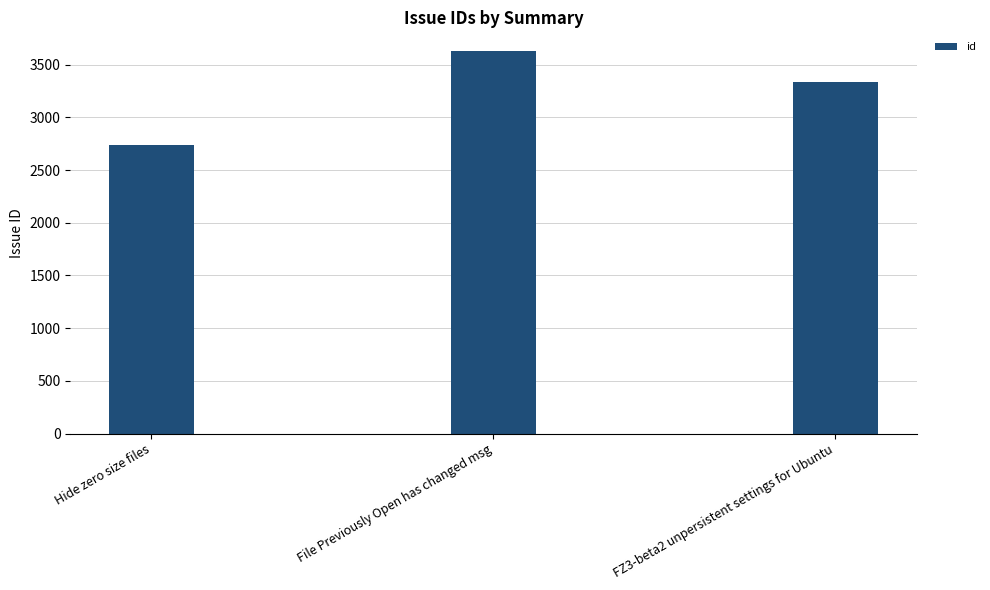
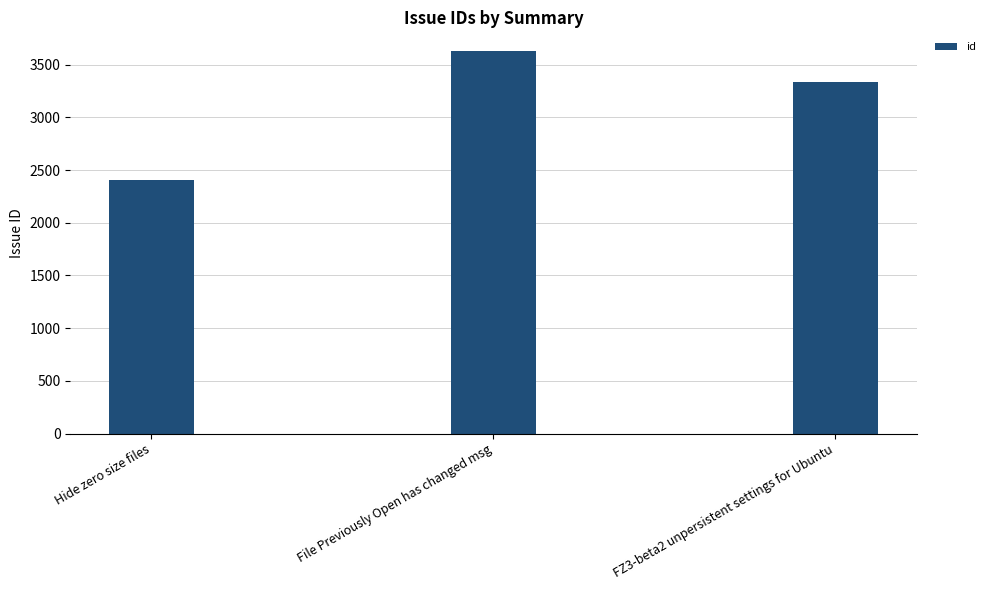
  {
-   "Hide zero size files": 2740,
+   "Hide zero size files": 2400,
    "File Previously Open has changed msg": 3630,
    "FZ3-beta2 unpersistent settings for Ubuntu": 3340
  }
